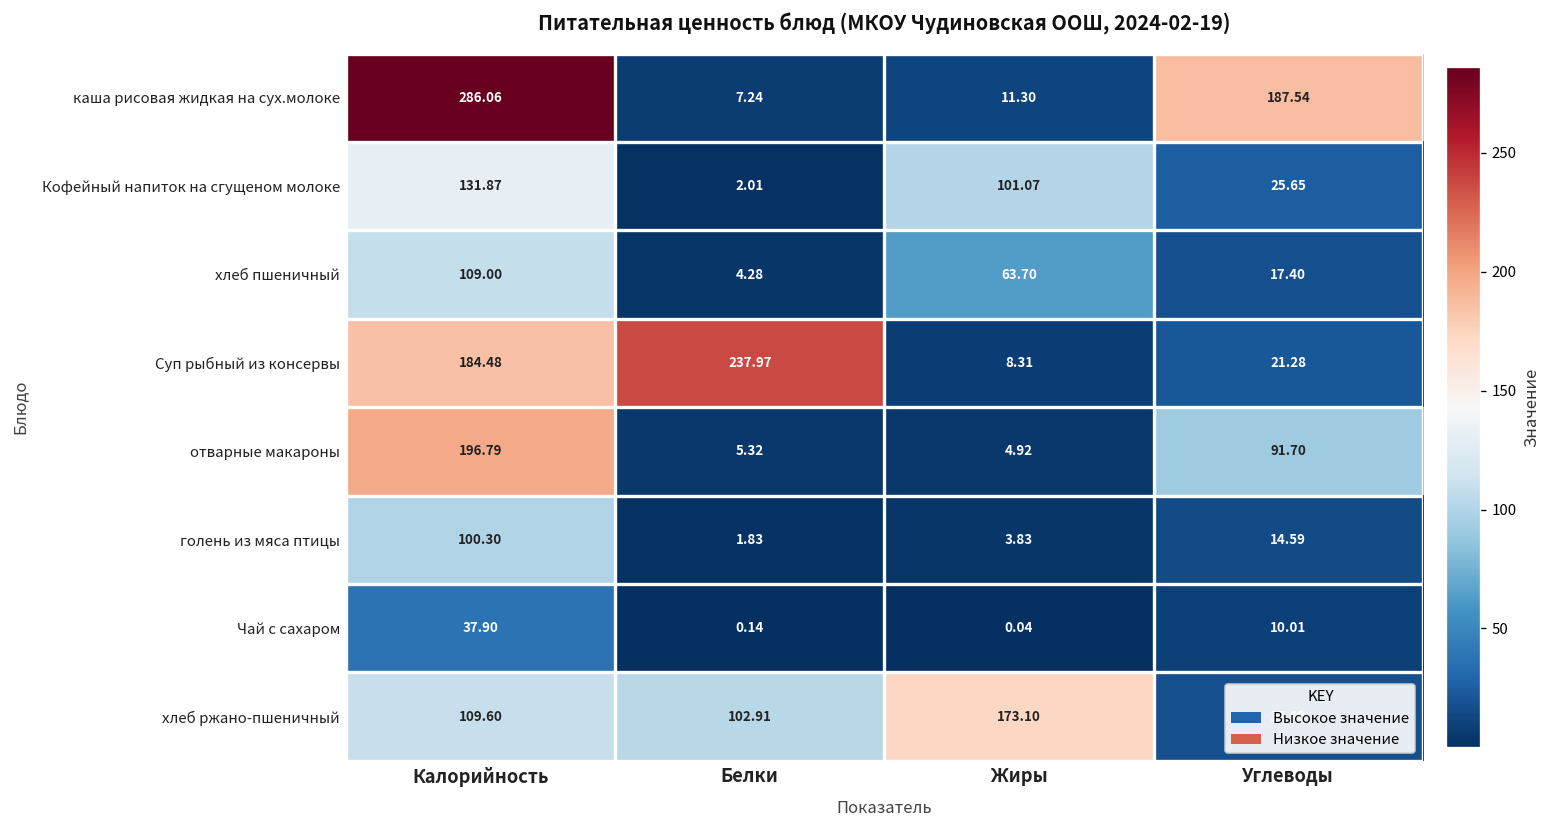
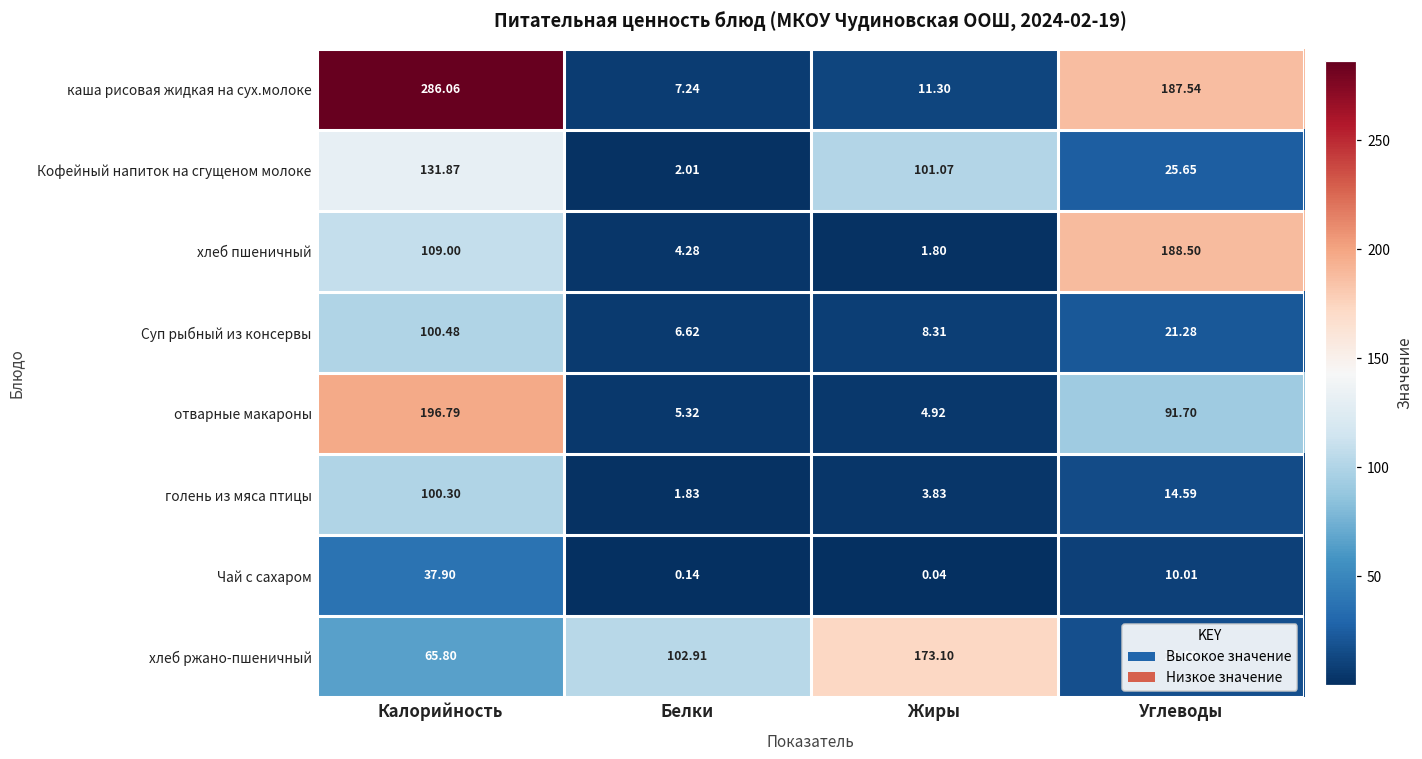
  {
    "каша рисовая жидкая на сух.молоке": {
      "Калорийность": 286.06,
      "Белки": 7.24,
      "Жиры": 11.30,
      "Углеводы": 187.54
    },
    "Кофейный напиток на сгущеном молоке": {
      "Калорийность": 131.87,
      "Белки": 2.01,
      "Жиры": 101.07,
      "Углеводы": 25.65
    },
    "хлеб пшеничный": {
      "Калорийность": 109.00,
      "Белки": 4.28,
-     "Жиры": 63.70,
-     "Углеводы": 17.40
+     "Жиры": 1.80,
+     "Углеводы": 188.50
    },
    "Суп рыбный из консервы": {
-     "Калорийность": 184.48,
-     "Белки": 237.97,
+     "Калорийность": 100.48,
+     "Белки": 6.62,
      "Жиры": 8.31,
      "Углеводы": 21.28
    },
    "отварные макароны": {
      "Калорийность": 196.79,
      "Белки": 5.32,
      "Жиры": 4.92,
      "Углеводы": 91.70
    },
    "голень из мяса птицы": {
      "Калорийность": 100.30,
      "Белки": 1.83,
      "Жиры": 3.83,
      "Углеводы": 14.59
    },
    "Чай с сахаром": {
      "Калорийность": 37.90,
      "Белки": 0.14,
      "Жиры": 0.04,
      "Углеводы": 10.01
    },
    "хлеб ржано-пшеничный": {
-     "Калорийность": 109.60,
+     "Калорийность": 65.80,
      "Белки": 102.91,
      "Жиры": 173.10
    }
  }
